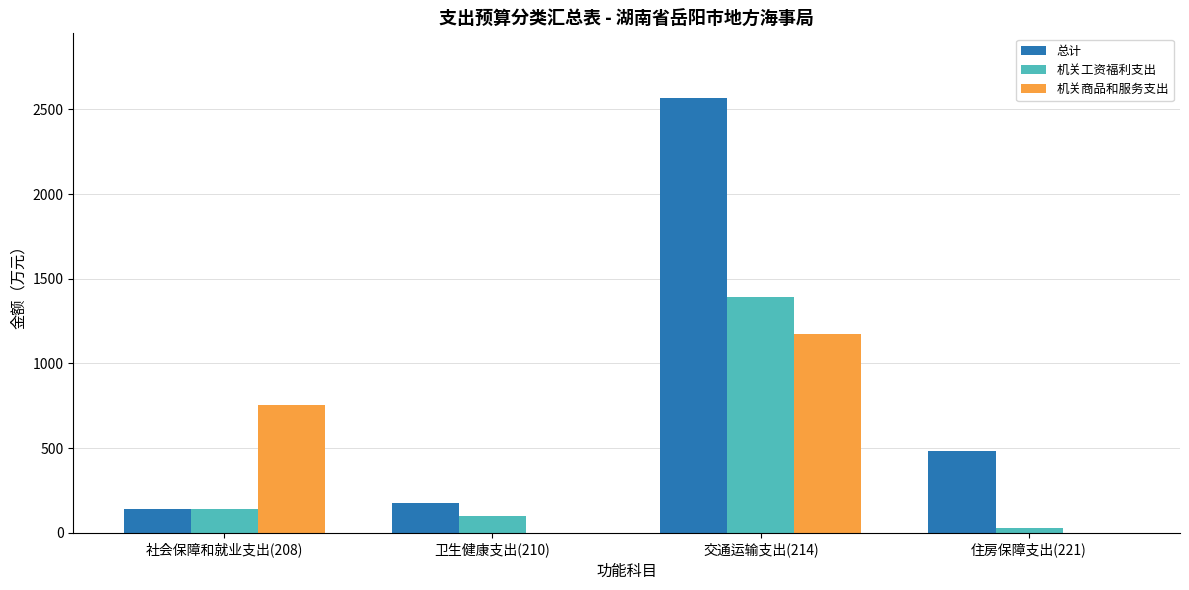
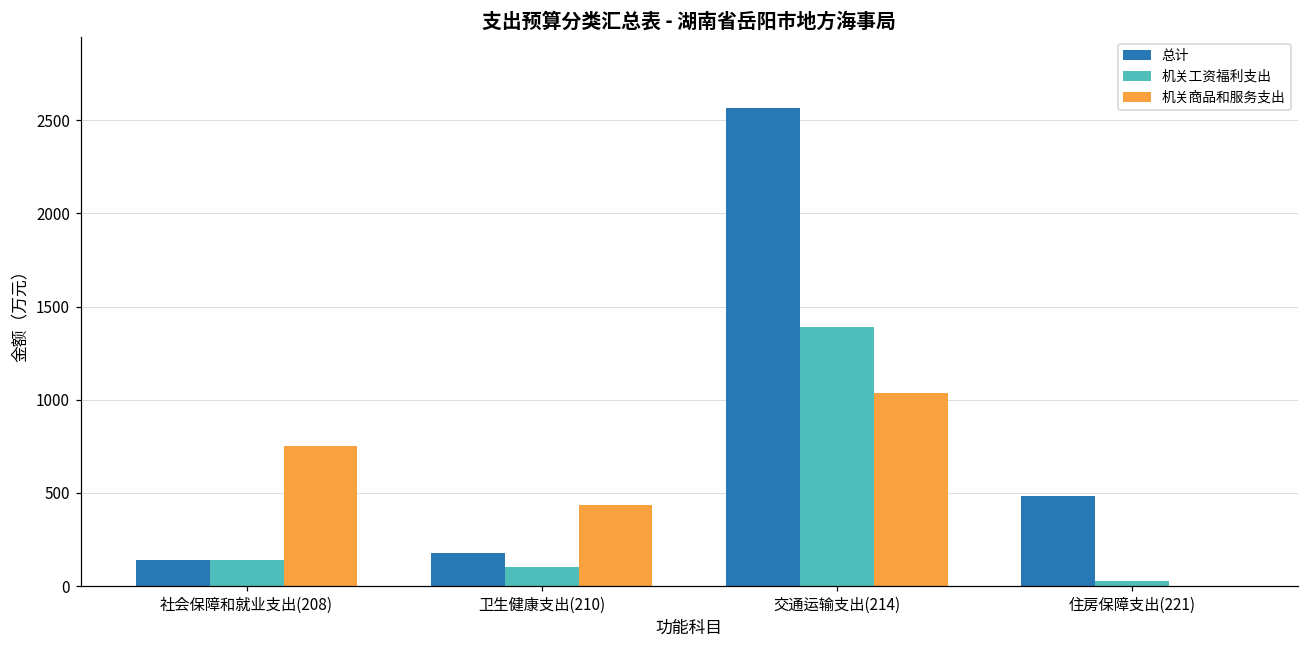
  {
    "总计": {
      "社会保障和就业支出(208)": 140,
      "卫生健康支出(210)": 180,
      "交通运输支出(214)": 2560,
      "住房保障支出(221)": 480
    },
    "机关工资福利支出": {
      "社会保障和就业支出(208)": 140,
      "卫生健康支出(210)": 100,
      "交通运输支出(214)": 1390,
      "住房保障支出(221)": 30
    },
    "机关商品和服务支出": {
      "社会保障和就业支出(208)": 750,
-     "卫生健康支出(210)": 0,
-     "交通运输支出(214)": 1170,
+     "卫生健康支出(210)": 440,
+     "交通运输支出(214)": 1040,
      "住房保障支出(221)": 0
    }
  }
